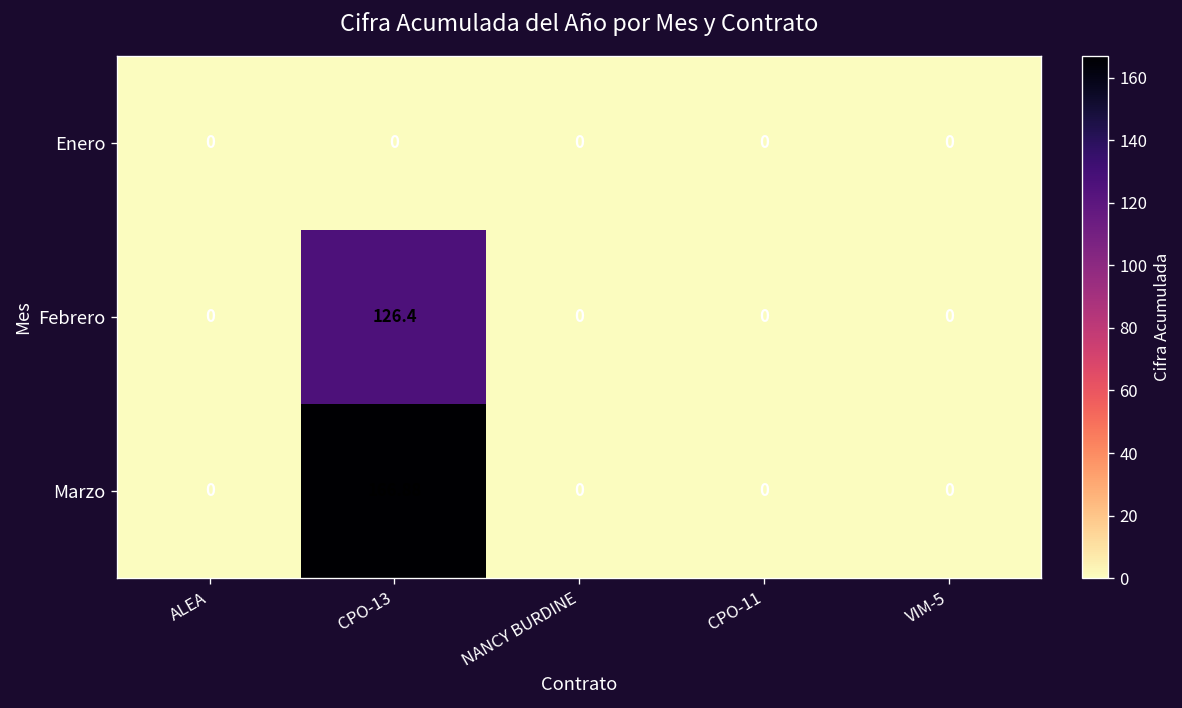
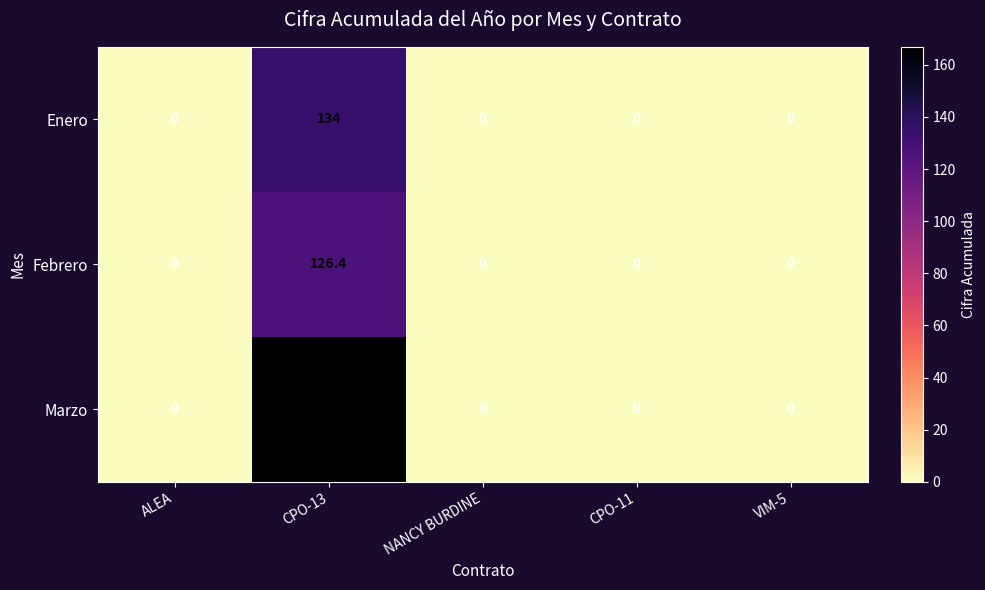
  {
    "Enero": {
      "ALEA": 0,
-     "CPO-13": 0,
+     "CPO-13": 134,
      "NANCY BURDINE": 0,
      "CPO-11": 0,
      "VIM-5": 0
    },
    "Febrero": {
      "ALEA": 0,
      "CPO-13": 126.4,
      "NANCY BURDINE": 0,
      "CPO-11": 0,
      "VIM-5": 0
    },
    "Marzo": {
      "ALEA": 0,
      "NANCY BURDINE": 0,
      "CPO-11": 0,
      "VIM-5": 0
    }
  }
